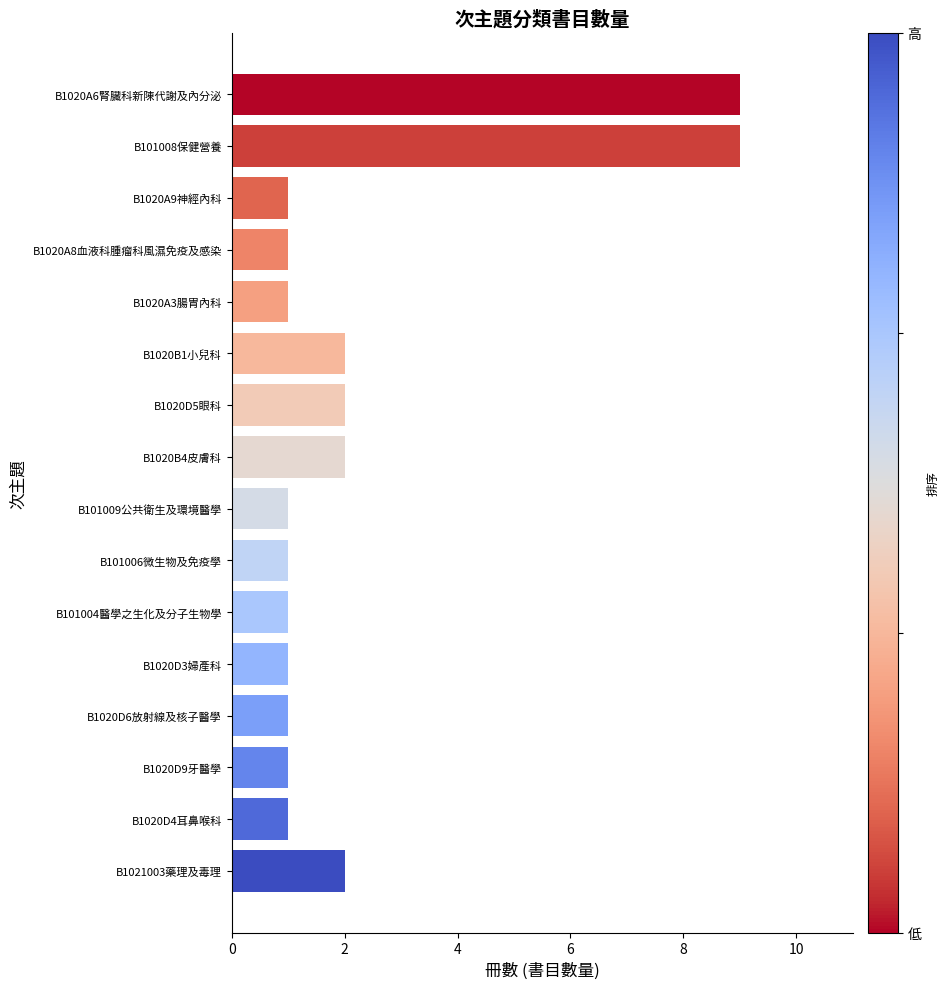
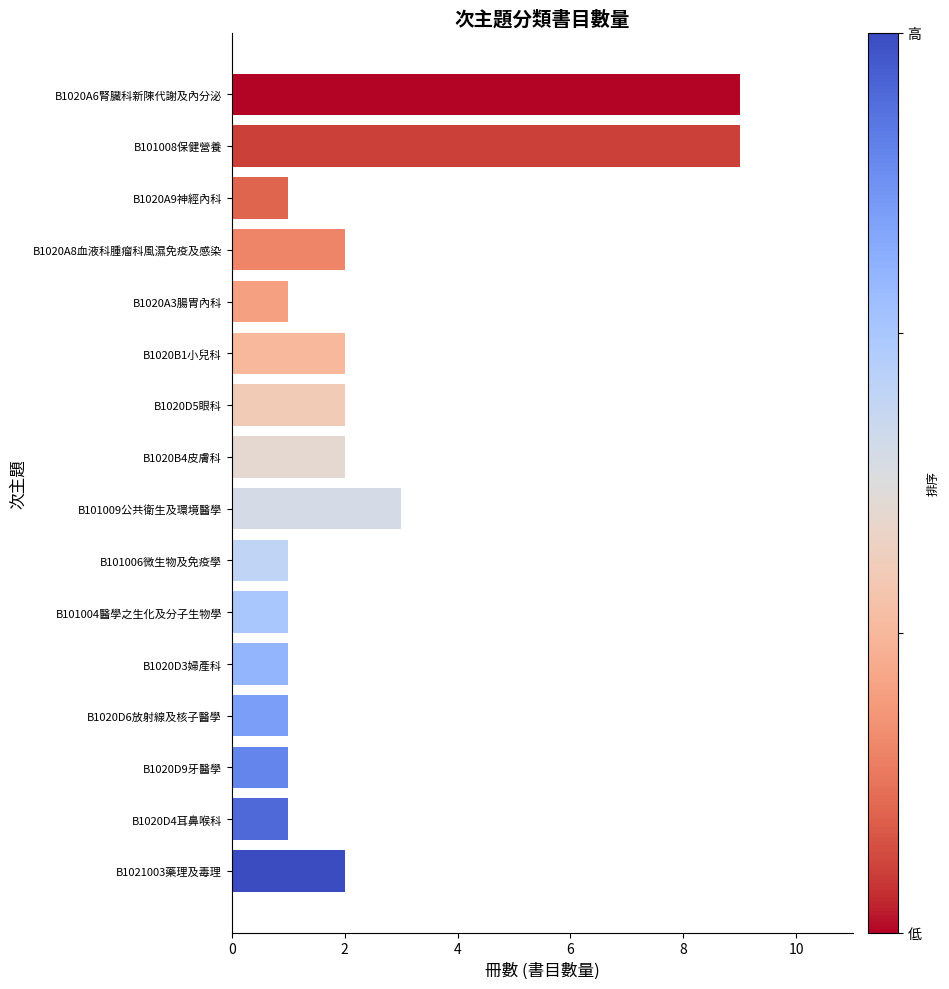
  {
    "B1020A6腎臟科新陳代謝及內分泌": 9,
    "B101008保健營養": 9,
    "B1020A9神經內科": 1,
-   "B1020A8血液科腫瘤科風濕免疫及感染": 1,
+   "B1020A8血液科腫瘤科風濕免疫及感染": 2,
    "B1020A3腸胃內科": 1,
    "B1020B1小兒科": 2,
    "B1020D5眼科": 2,
    "B1020B4皮膚科": 2,
-   "B101009公共衛生及環境醫學": 1,
+   "B101009公共衛生及環境醫學": 3,
    "B101006微生物及免疫學": 1,
    "B101004醫學之生化及分子生物學": 1,
    "B1020D3婦產科": 1,
    "B1020D6放射線及核子醫學": 1,
    "B1020D9牙醫學": 1,
    "B1020D4耳鼻喉科": 1,
    "B1021003藥理及毒理": 2
  }
